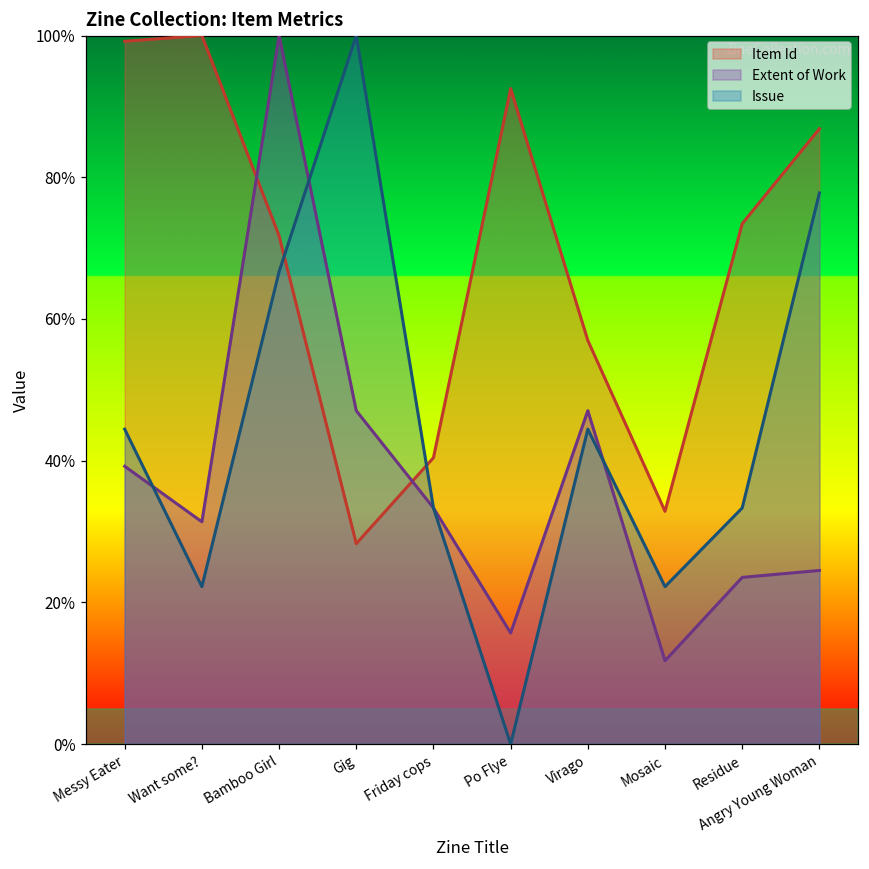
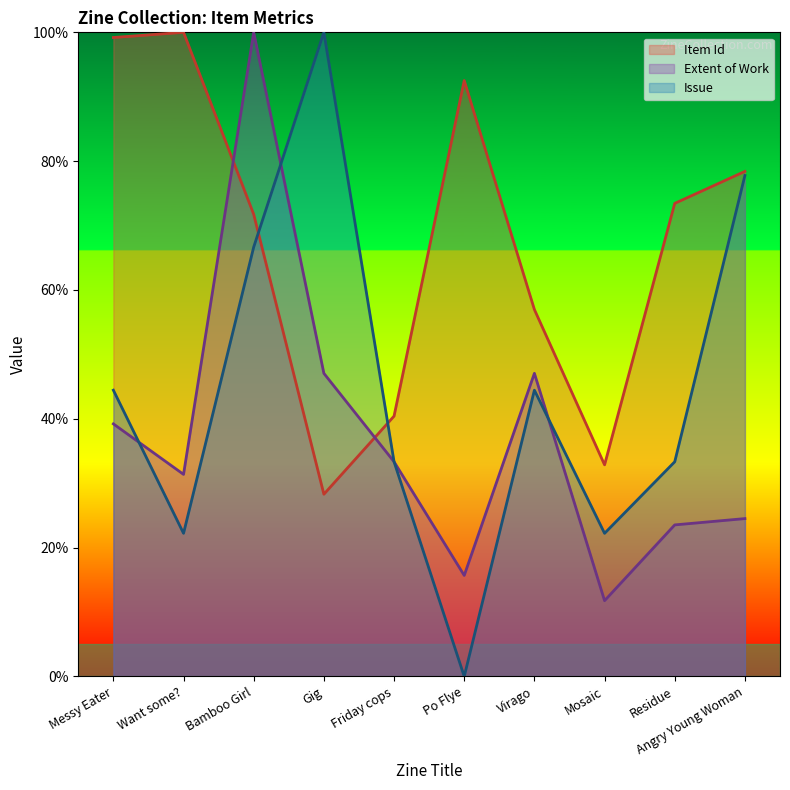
  {
    "Item Id": {
      "Messy Eater": "99%",
      "Want some?": "100%",
      "Bamboo Girl": "72%",
      "Gig": "28%",
      "Friday cops": "40%",
      "Po Flye": "93%",
      "Virago": "57%",
      "Mosaic": "33%",
      "Residue": "73%",
-     "Angry Young Woman": "87%"
+     "Angry Young Woman": "78%"
    },
    "Extent of Work": {
      "Messy Eater": "39%",
      "Want some?": "31%",
      "Bamboo Girl": "100%",
      "Gig": "47%",
      "Po Flye": "16%",
      "Virago": "47%",
      "Mosaic": "12%",
      "Residue": "24%",
      "Angry Young Woman": "25%"
    },
    "Issue": {
      "Messy Eater": "44%",
      "Want some?": "22%",
      "Bamboo Girl": "67%",
      "Gig": "100%",
      "Virago": "44%",
      "Mosaic": "22%",
      "Residue": "33%",
      "Angry Young Woman": "78%"
    }
  }
